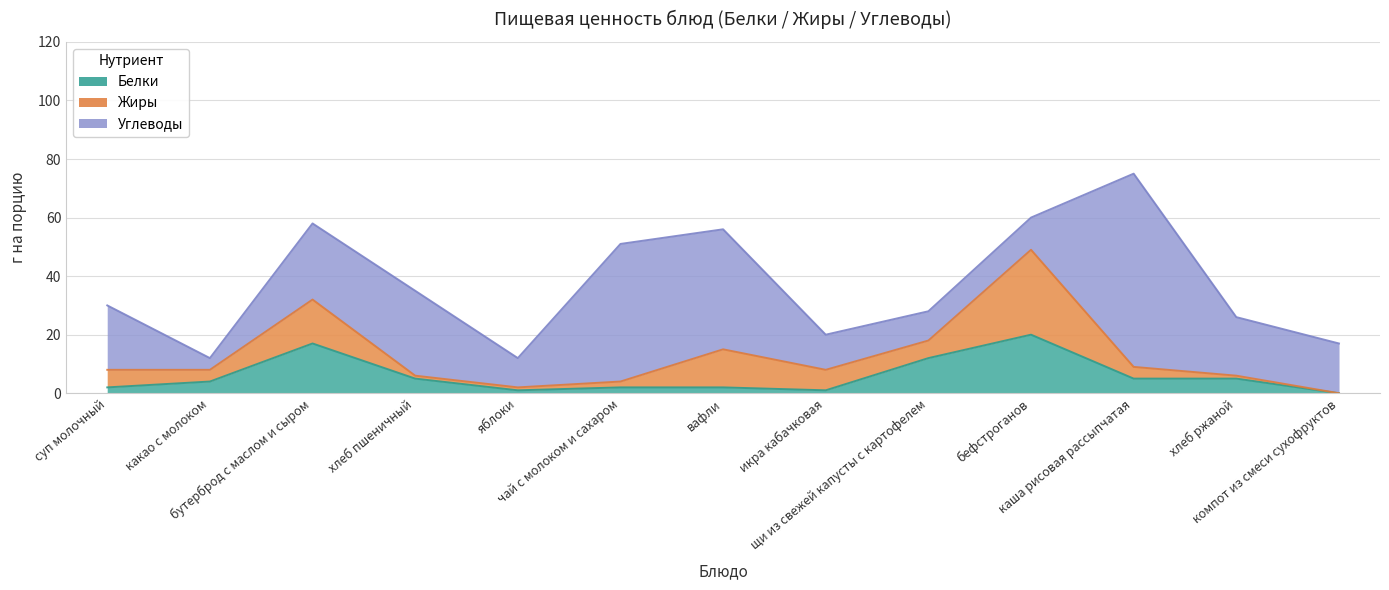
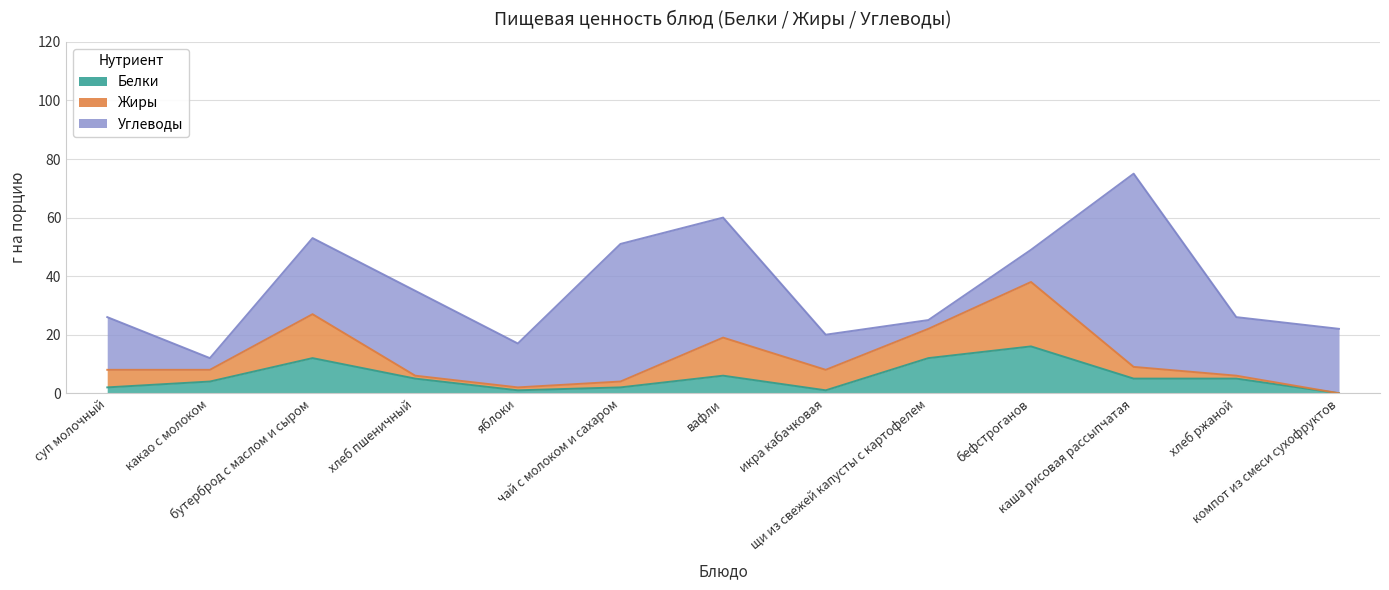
  {
    "Белки": {
      "суп молочный": 2,
      "какао с молоком": 4,
-     "бутерброд с маслом и сыром": 17,
+     "бутерброд с маслом и сыром": 12,
      "хлеб пшеничный": 5,
      "яблоки": 1,
      "чай с молоком и сахаром": 2,
-     "вафли": 2,
+     "вафли": 6,
      "икра кабачковая": 1,
      "щи из свежей капусты с картофелем": 12,
-     "бефстроганов": 20,
+     "бефстроганов": 16,
      "каша рисовая рассыпчатая": 5,
      "хлеб ржаной": 5
    },
    "Жиры": {
      "суп молочный": 6,
      "какао с молоком": 4,
      "бутерброд с маслом и сыром": 15,
      "хлеб пшеничный": 1,
      "яблоки": 1,
      "чай с молоком и сахаром": 2,
      "вафли": 13,
      "икра кабачковая": 7,
-     "щи из свежей капусты с картофелем": 6,
-     "бефстроганов": 29,
+     "щи из свежей капусты с картофелем": 10,
+     "бефстроганов": 22,
      "каша рисовая рассыпчатая": 4,
      "хлеб ржаной": 1
    },
    "Углеводы": {
-     "суп молочный": 22,
+     "суп молочный": 18,
      "какао с молоком": 4,
      "бутерброд с маслом и сыром": 26,
      "хлеб пшеничный": 29,
-     "яблоки": 10,
+     "яблоки": 15,
      "чай с молоком и сахаром": 47,
      "вафли": 41,
      "икра кабачковая": 12,
-     "щи из свежей капусты с картофелем": 10,
+     "щи из свежей капусты с картофелем": 3,
      "бефстроганов": 11,
      "каша рисовая рассыпчатая": 66,
      "хлеб ржаной": 20,
-     "компот из смеси сухофруктов": 17
+     "компот из смеси сухофруктов": 22
    }
  }
